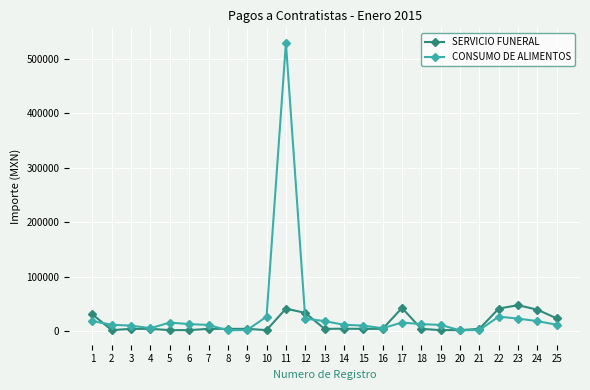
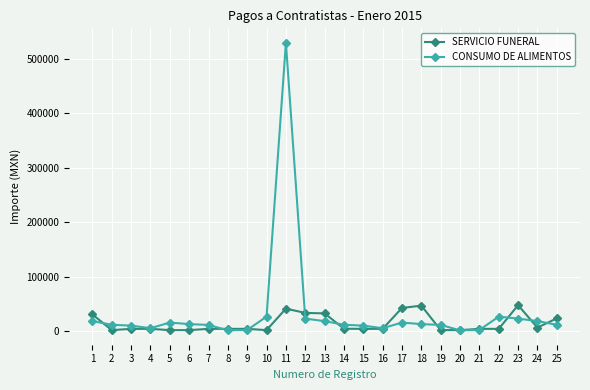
  {
    "SERVICIO FUNERAL": {
      "1": 30000,
      "2": 0,
      "3": 0,
      "5": 0,
      "6": 0,
      "7": 0,
      "10": 0,
      "11": 40000,
      "12": 30000,
-     "13": 0,
+     "13": 30000,
      "14": 0,
      "15": 0,
      "17": 40000,
-     "18": 0,
+     "18": 50000,
      "19": 0,
-     "22": 40000,
+     "22": 0,
      "23": 50000,
-     "24": 40000,
+     "24": 10000,
      "25": 20000
    },
    "CONSUMO DE ALIMENTOS": {
      "1": 20000,
      "2": 10000,
      "3": 10000,
      "5": 20000,
      "6": 10000,
      "7": 10000,
      "10": 30000,
      "11": 530000,
      "12": 20000,
      "13": 20000,
      "14": 10000,
      "15": 10000,
      "17": 20000,
      "18": 10000,
      "19": 10000,
      "22": 30000,
      "23": 20000,
      "24": 20000,
      "25": 10000
    }
  }
